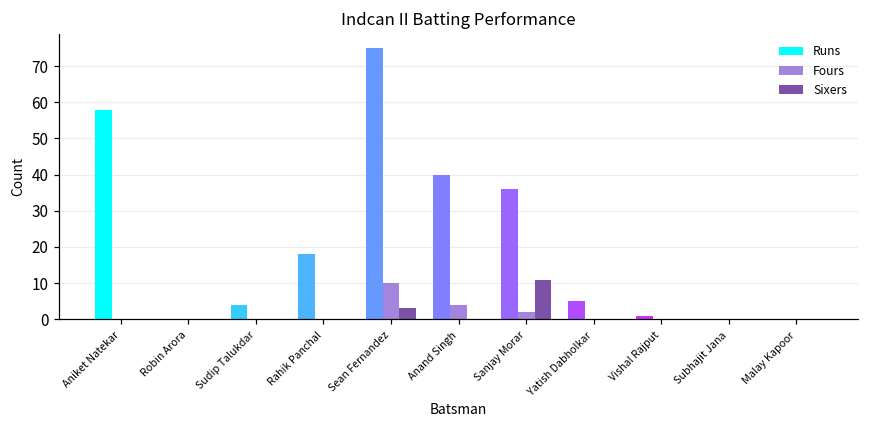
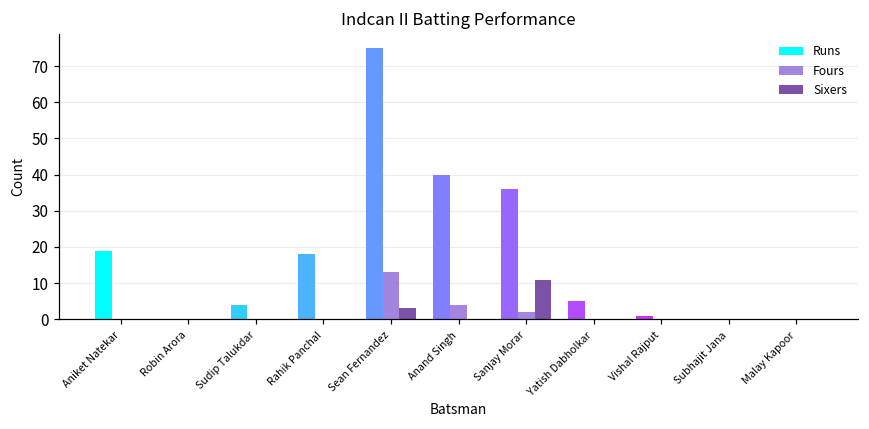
  {
    "Runs": {
-     "Aniket Natekar": 58,
+     "Aniket Natekar": 19,
      "Robin Arora": 0,
      "Sudip Talukdar": 4,
      "Rahik Panchal": 18,
      "Sean Fernandez": 75,
      "Anand Singh": 40,
      "Sanjay Morar": 36,
      "Yatish Dabholkar": 5,
      "Vishal Rajput": 1,
      "Subhajit Jana": 0,
      "Malay Kapoor": 0
    },
    "Fours": {
      "Aniket Natekar": 0,
      "Robin Arora": 0,
      "Sudip Talukdar": 0,
      "Rahik Panchal": 0,
-     "Sean Fernandez": 10,
+     "Sean Fernandez": 13,
      "Anand Singh": 4,
      "Sanjay Morar": 2,
      "Yatish Dabholkar": 0,
      "Vishal Rajput": 0,
      "Subhajit Jana": 0,
      "Malay Kapoor": 0
    },
    "Sixers": {
      "Aniket Natekar": 0,
      "Robin Arora": 0,
      "Sudip Talukdar": 0,
      "Rahik Panchal": 0,
      "Sean Fernandez": 3,
      "Anand Singh": 0,
      "Sanjay Morar": 11,
      "Yatish Dabholkar": 0,
      "Vishal Rajput": 0,
      "Subhajit Jana": 0,
      "Malay Kapoor": 0
    }
  }
